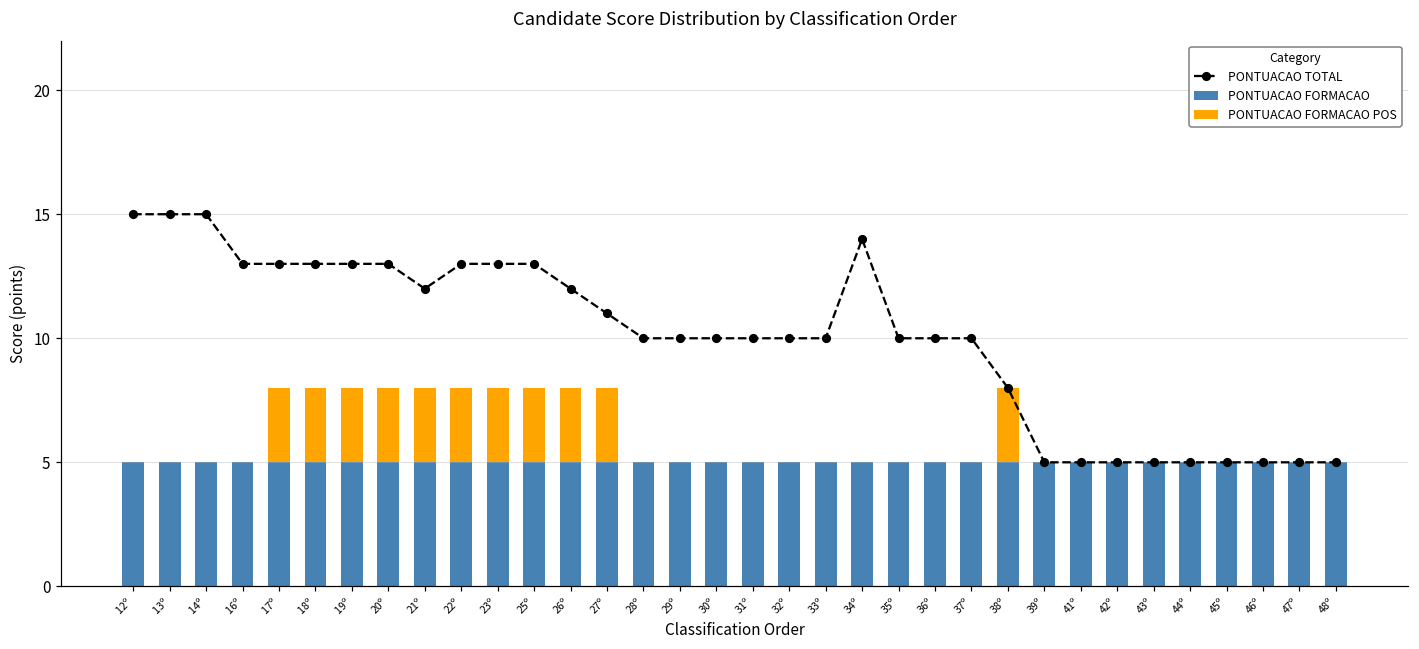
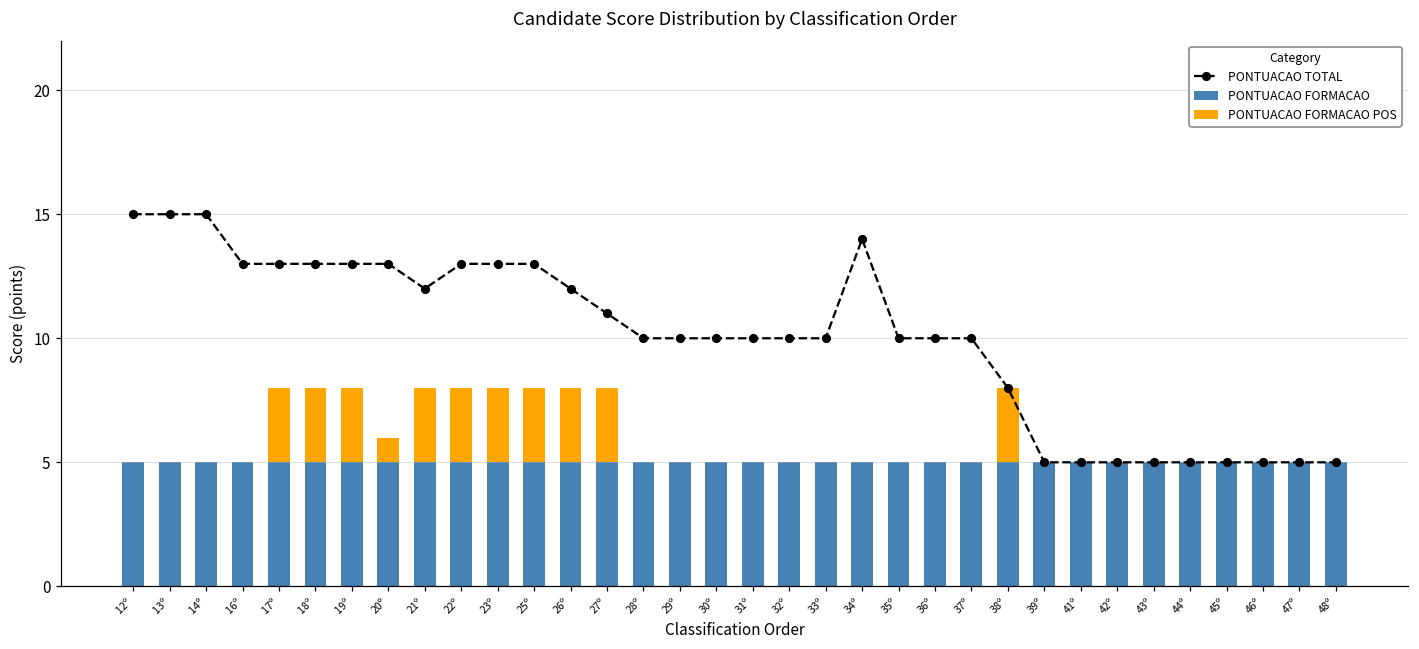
  {
    "PONTUACAO TOTAL": {
      "12º": 15,
      "13º": 15,
      "14º": 15,
      "16º": 13,
      "17º": 13,
      "18º": 13,
      "19º": 13,
      "20º": 13,
      "21º": 12,
      "22º": 13,
      "23º": 13,
      "25º": 13,
      "26º": 12,
      "27º": 11,
      "28º": 10,
      "29º": 10,
      "30º": 10,
      "31º": 10,
      "32º": 10,
      "33º": 10,
      "34º": 14,
      "35º": 10,
      "36º": 10,
      "37º": 10,
      "38º": 8,
      "39º": 5,
      "41º": 5,
      "42º": 5,
      "43º": 5,
      "44º": 5,
      "45º": 5,
      "46º": 5,
      "47º": 5,
      "48º": 5
    },
    "PONTUACAO FORMACAO": {
      "12º": 5,
      "13º": 5,
      "14º": 5,
      "16º": 5,
      "17º": 5,
      "18º": 5,
      "19º": 5,
      "20º": 5,
      "21º": 5,
      "22º": 5,
      "23º": 5,
      "25º": 5,
      "26º": 5,
      "27º": 5,
      "28º": 5,
      "29º": 5,
      "30º": 5,
      "31º": 5,
      "32º": 5,
      "33º": 5,
      "34º": 5,
      "35º": 5,
      "36º": 5,
      "37º": 5,
      "38º": 5,
      "39º": 5,
      "41º": 5,
      "42º": 5,
      "43º": 5,
      "44º": 5,
      "45º": 5,
      "46º": 5,
      "47º": 5,
      "48º": 5
    },
    "PONTUACAO FORMACAO POS": {
-     "20º": 3
+     "20º": 1
    }
  }
